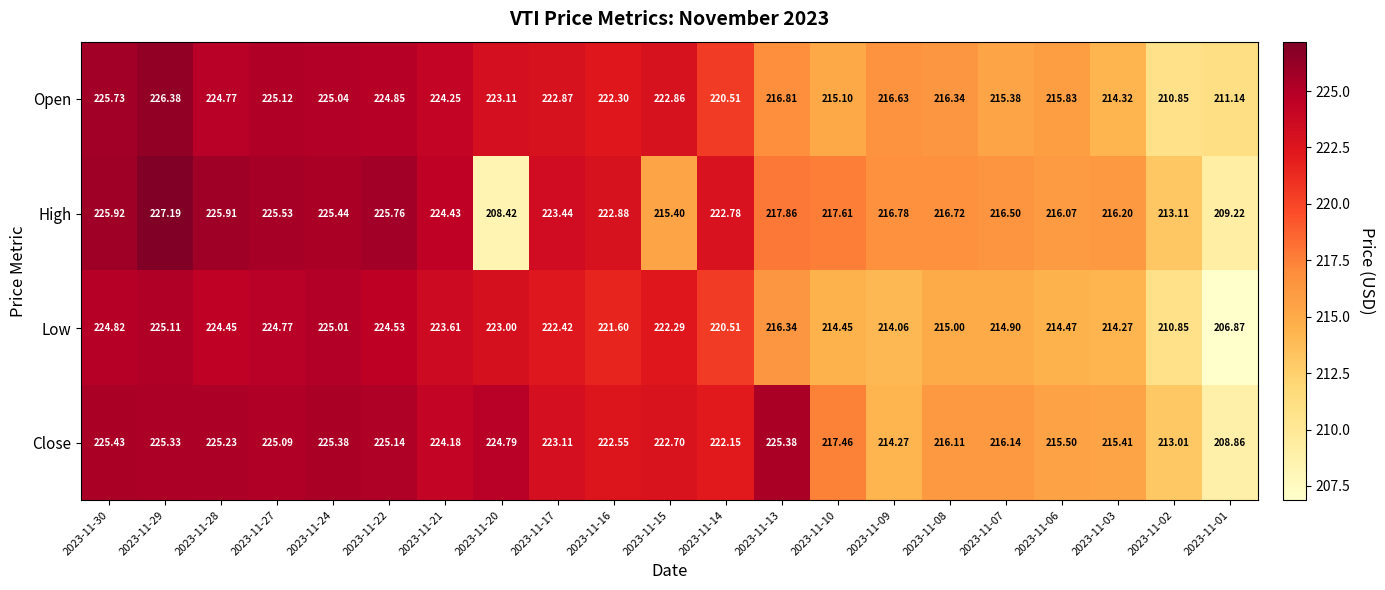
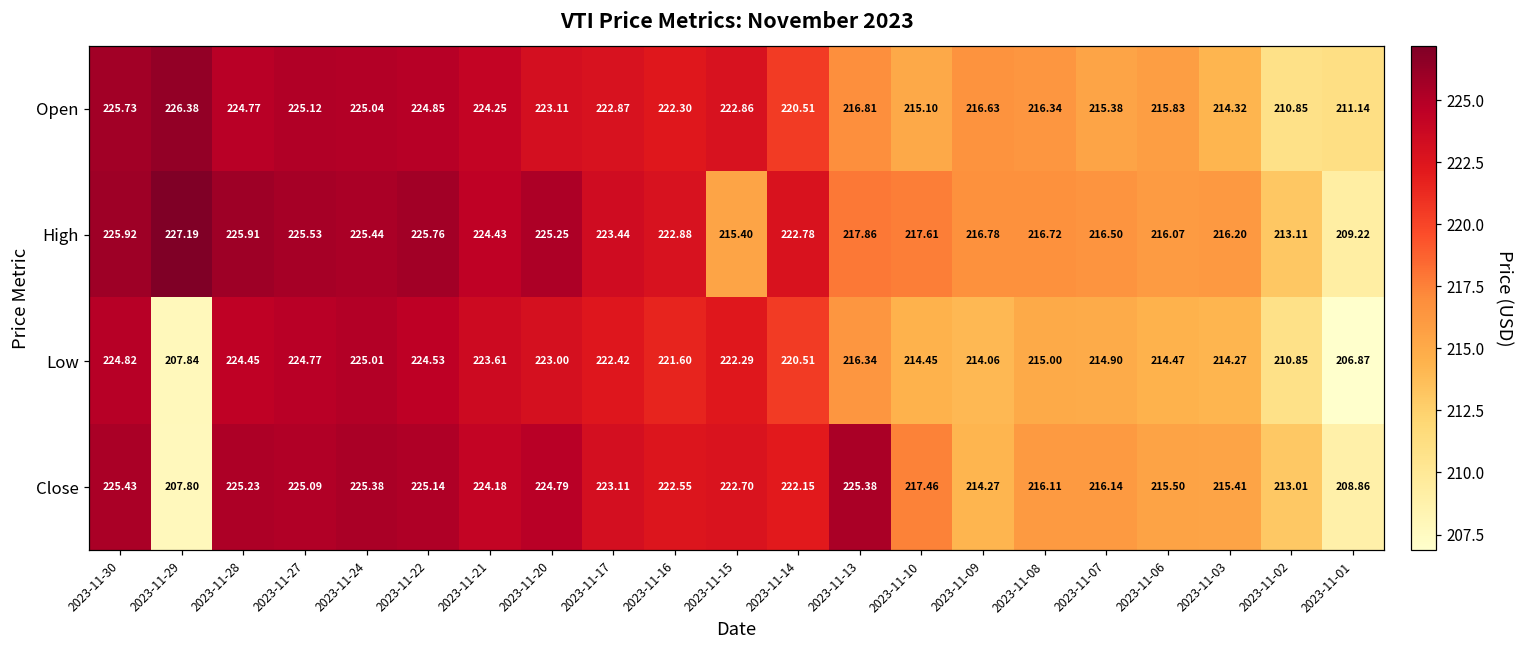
  {
    "Open": {
      "2023-11-30": 225.73,
      "2023-11-29": 226.38,
      "2023-11-28": 224.77,
      "2023-11-27": 225.12,
      "2023-11-24": 225.04,
      "2023-11-22": 224.85,
      "2023-11-21": 224.25,
      "2023-11-20": 223.11,
      "2023-11-17": 222.87,
      "2023-11-16": 222.30,
      "2023-11-15": 222.86,
      "2023-11-14": 220.51,
      "2023-11-13": 216.81,
      "2023-11-10": 215.10,
      "2023-11-09": 216.63,
      "2023-11-08": 216.34,
      "2023-11-07": 215.38,
      "2023-11-06": 215.83,
      "2023-11-03": 214.32,
      "2023-11-02": 210.85,
      "2023-11-01": 211.14
    },
    "High": {
      "2023-11-30": 225.92,
      "2023-11-29": 227.19,
      "2023-11-28": 225.91,
      "2023-11-27": 225.53,
      "2023-11-24": 225.44,
      "2023-11-22": 225.76,
      "2023-11-21": 224.43,
-     "2023-11-20": 208.42,
+     "2023-11-20": 225.25,
      "2023-11-17": 223.44,
      "2023-11-16": 222.88,
      "2023-11-15": 215.40,
      "2023-11-14": 222.78,
      "2023-11-13": 217.86,
      "2023-11-10": 217.61,
      "2023-11-09": 216.78,
      "2023-11-08": 216.72,
      "2023-11-07": 216.50,
      "2023-11-06": 216.07,
      "2023-11-03": 216.20,
      "2023-11-02": 213.11,
      "2023-11-01": 209.22
    },
    "Low": {
      "2023-11-30": 224.82,
-     "2023-11-29": 225.11,
+     "2023-11-29": 207.84,
      "2023-11-28": 224.45,
      "2023-11-27": 224.77,
      "2023-11-24": 225.01,
      "2023-11-22": 224.53,
      "2023-11-21": 223.61,
      "2023-11-20": 223.00,
      "2023-11-17": 222.42,
      "2023-11-16": 221.60,
      "2023-11-15": 222.29,
      "2023-11-14": 220.51,
      "2023-11-13": 216.34,
      "2023-11-10": 214.45,
      "2023-11-09": 214.06,
      "2023-11-08": 215.00,
      "2023-11-07": 214.90,
      "2023-11-06": 214.47,
      "2023-11-03": 214.27,
      "2023-11-02": 210.85,
      "2023-11-01": 206.87
    },
    "Close": {
      "2023-11-30": 225.43,
-     "2023-11-29": 225.33,
+     "2023-11-29": 207.80,
      "2023-11-28": 225.23,
      "2023-11-27": 225.09,
      "2023-11-24": 225.38,
      "2023-11-22": 225.14,
      "2023-11-21": 224.18,
      "2023-11-20": 224.79,
      "2023-11-17": 223.11,
      "2023-11-16": 222.55,
      "2023-11-15": 222.70,
      "2023-11-14": 222.15,
      "2023-11-13": 225.38,
      "2023-11-10": 217.46,
      "2023-11-09": 214.27,
      "2023-11-08": 216.11,
      "2023-11-07": 216.14,
      "2023-11-06": 215.50,
      "2023-11-03": 215.41,
      "2023-11-02": 213.01,
      "2023-11-01": 208.86
    }
  }
